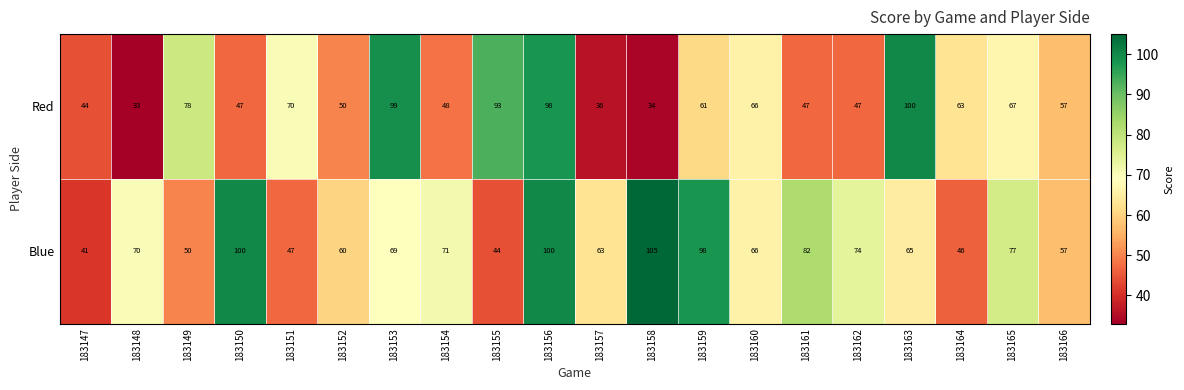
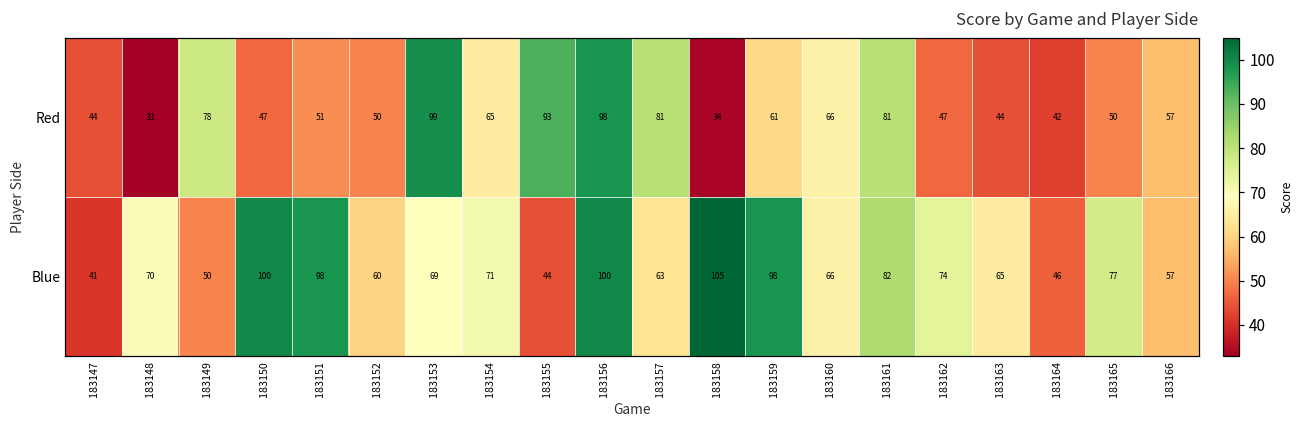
  {
    "Red": {
      "183147": 44,
      "183148": 33,
      "183149": 78,
      "183150": 47,
-     "183151": 70,
+     "183151": 51,
      "183152": 50,
      "183153": 99,
-     "183154": 48,
+     "183154": 65,
      "183155": 93,
      "183156": 98,
-     "183157": 36,
+     "183157": 81,
      "183158": 34,
      "183159": 61,
      "183160": 66,
-     "183161": 47,
+     "183161": 81,
      "183162": 47,
-     "183163": 100,
-     "183164": 63,
-     "183165": 67,
+     "183163": 44,
+     "183164": 42,
+     "183165": 50,
      "183166": 57
    },
    "Blue": {
      "183147": 41,
      "183148": 70,
      "183149": 50,
      "183150": 100,
-     "183151": 47,
+     "183151": 98,
      "183152": 60,
      "183153": 69,
      "183154": 71,
      "183155": 44,
      "183156": 100,
      "183157": 63,
      "183158": 105,
      "183159": 98,
      "183160": 66,
      "183161": 82,
      "183162": 74,
      "183163": 65,
      "183164": 46,
      "183165": 77,
      "183166": 57
    }
  }
